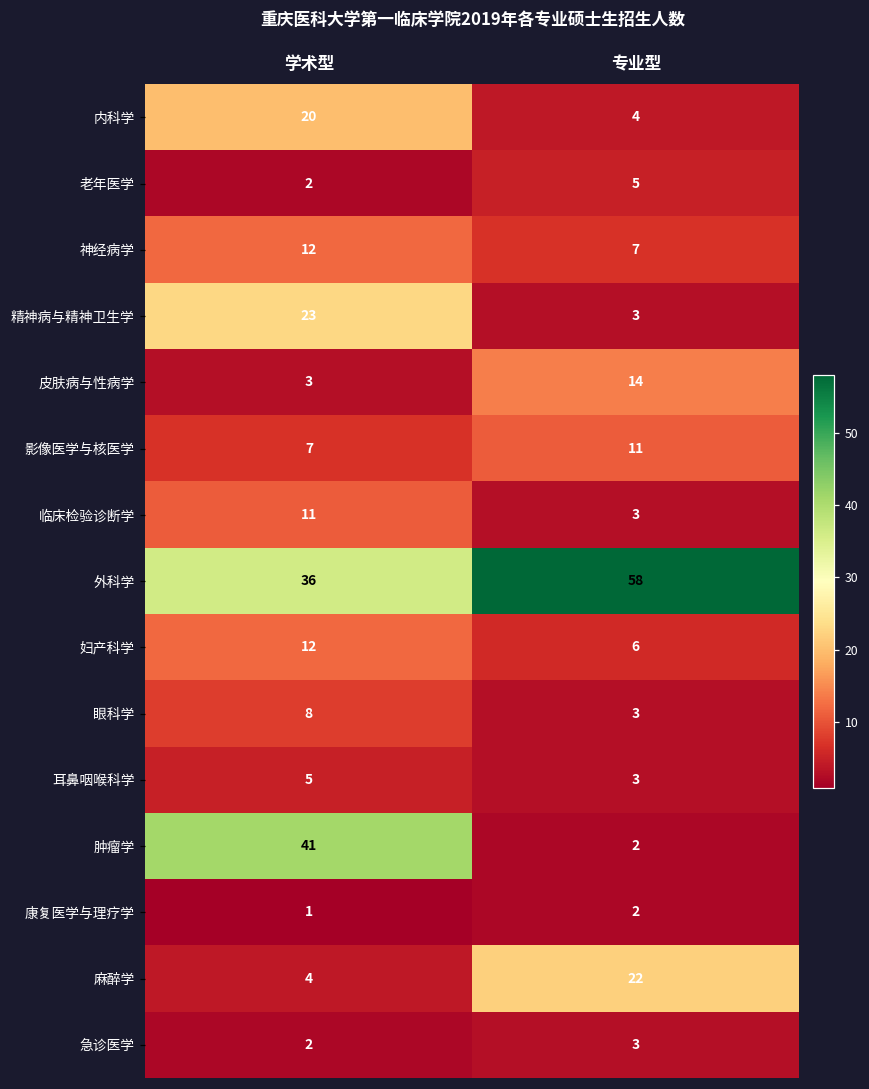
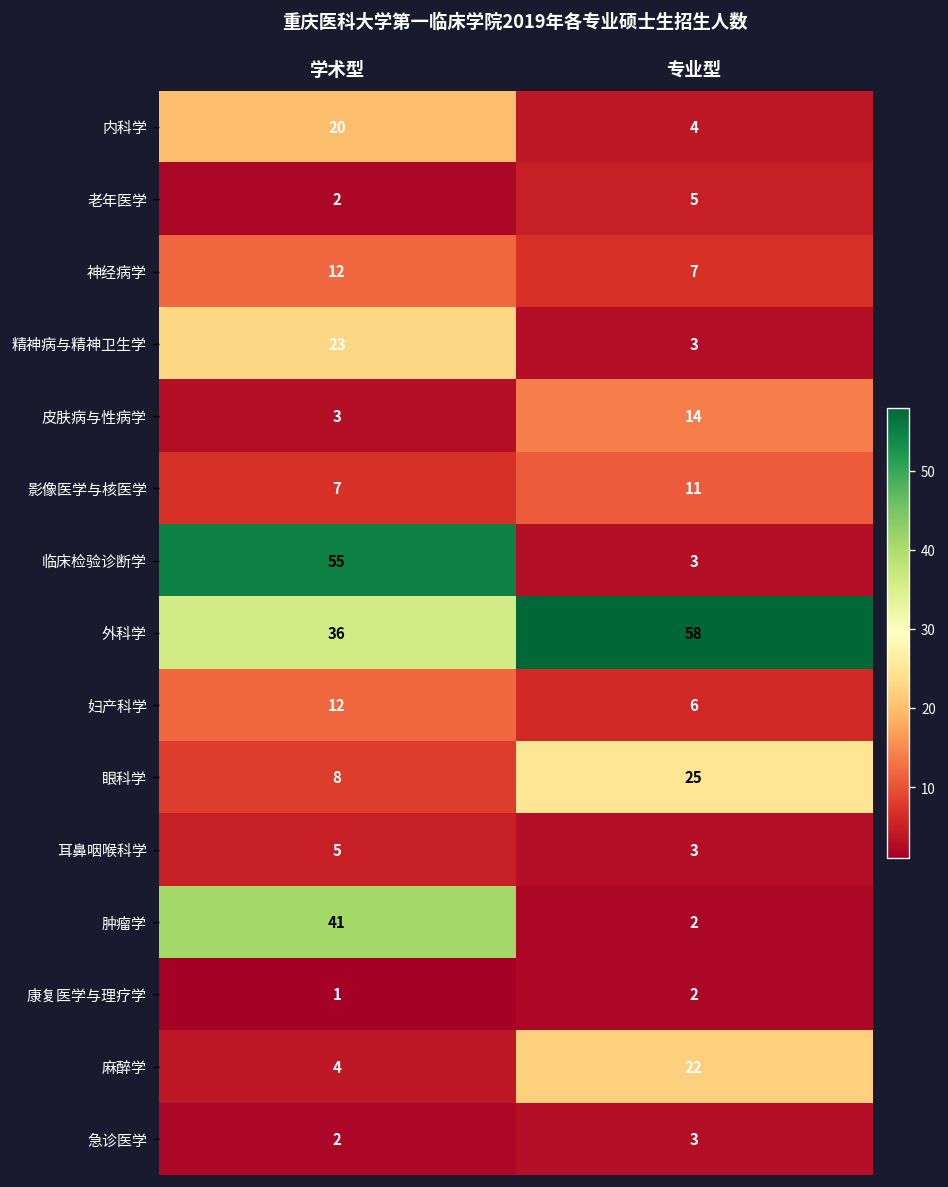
  {
    "内科学": {
      "学术型": 20,
      "专业型": 4
    },
    "老年医学": {
      "学术型": 2,
      "专业型": 5
    },
    "神经病学": {
      "学术型": 12,
      "专业型": 7
    },
    "精神病与精神卫生学": {
      "学术型": 23,
      "专业型": 3
    },
    "皮肤病与性病学": {
      "学术型": 3,
      "专业型": 14
    },
    "影像医学与核医学": {
      "学术型": 7,
      "专业型": 11
    },
    "临床检验诊断学": {
-     "学术型": 11,
+     "学术型": 55,
      "专业型": 3
    },
    "外科学": {
      "学术型": 36,
      "专业型": 58
    },
    "妇产科学": {
      "学术型": 12,
      "专业型": 6
    },
    "眼科学": {
      "学术型": 8,
-     "专业型": 3
+     "专业型": 25
    },
    "耳鼻咽喉科学": {
      "学术型": 5,
      "专业型": 3
    },
    "肿瘤学": {
      "学术型": 41,
      "专业型": 2
    },
    "康复医学与理疗学": {
      "学术型": 1,
      "专业型": 2
    },
    "麻醉学": {
      "学术型": 4,
      "专业型": 22
    },
    "急诊医学": {
      "学术型": 2,
      "专业型": 3
    }
  }
